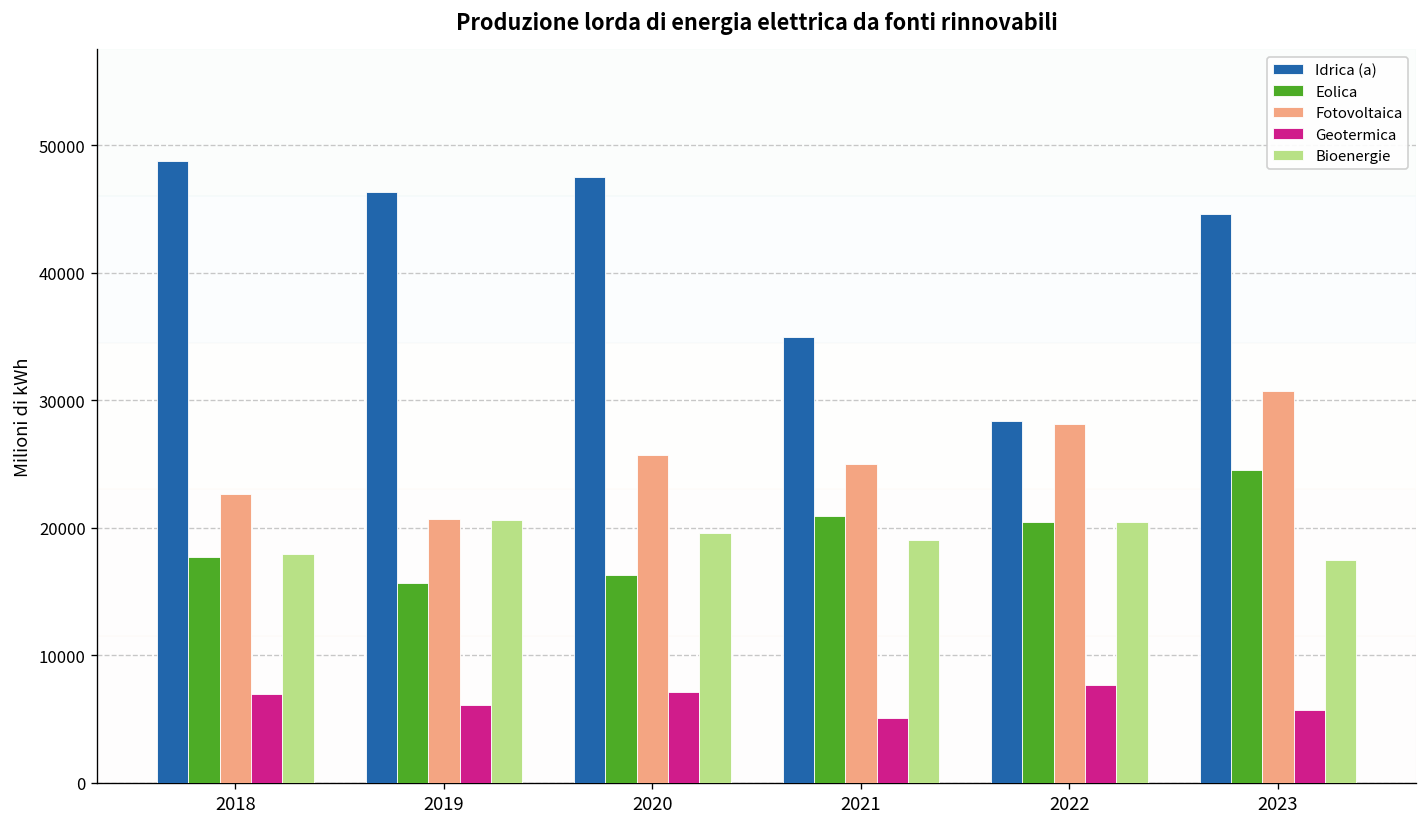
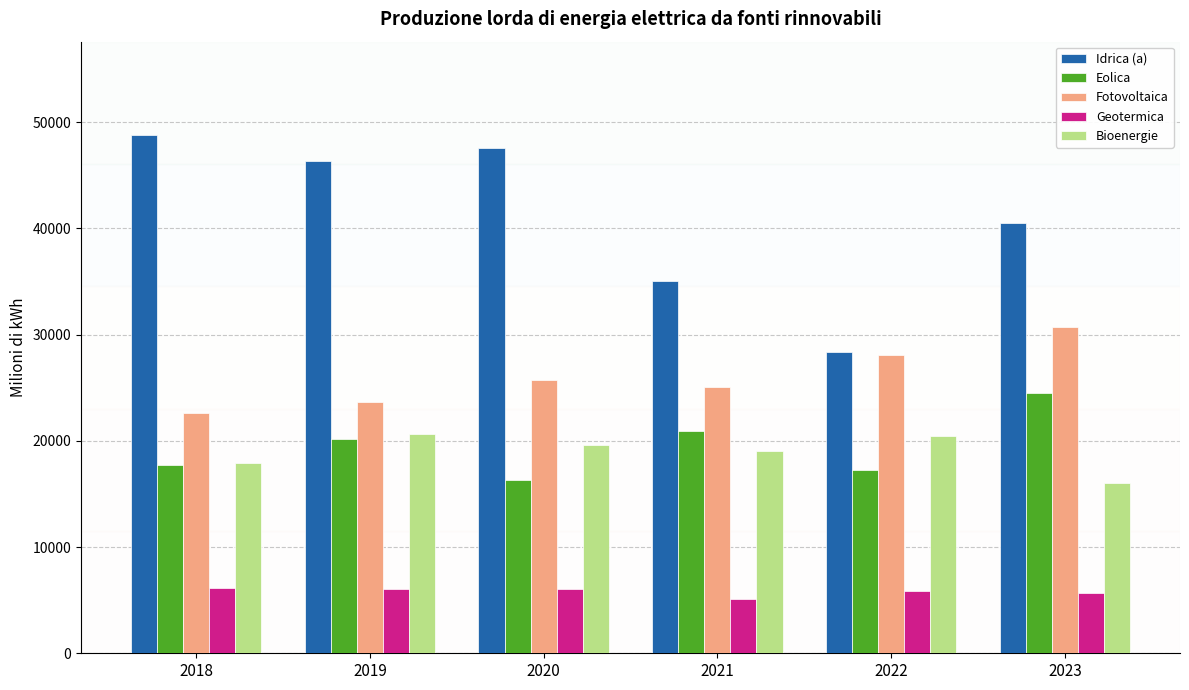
  {
    "Idrica (a)": {
      "2018": 48800,
      "2019": 46300,
      "2020": 47600,
      "2021": 35000,
      "2022": 28400,
-     "2023": 44600
+     "2023": 40500
    },
    "Eolica": {
      "2018": 17700,
-     "2019": 15600,
+     "2019": 20200,
      "2020": 16300,
      "2021": 20900,
-     "2022": 20500,
+     "2022": 17200,
      "2023": 24500
    },
    "Fotovoltaica": {
      "2018": 22700,
-     "2019": 20700,
+     "2019": 23700,
      "2020": 25700,
      "2021": 25000,
      "2022": 28100,
      "2023": 30700
    },
    "Geotermica": {
-     "2018": 7000,
+     "2018": 6100,
      "2019": 6100,
-     "2020": 7100,
+     "2020": 6000,
      "2021": 5100,
-     "2022": 7700,
+     "2022": 5800,
      "2023": 5700
    },
    "Bioenergie": {
      "2018": 17900,
      "2019": 20600,
      "2020": 19600,
      "2021": 19100,
      "2022": 20500,
-     "2023": 17500
+     "2023": 16000
    }
  }
